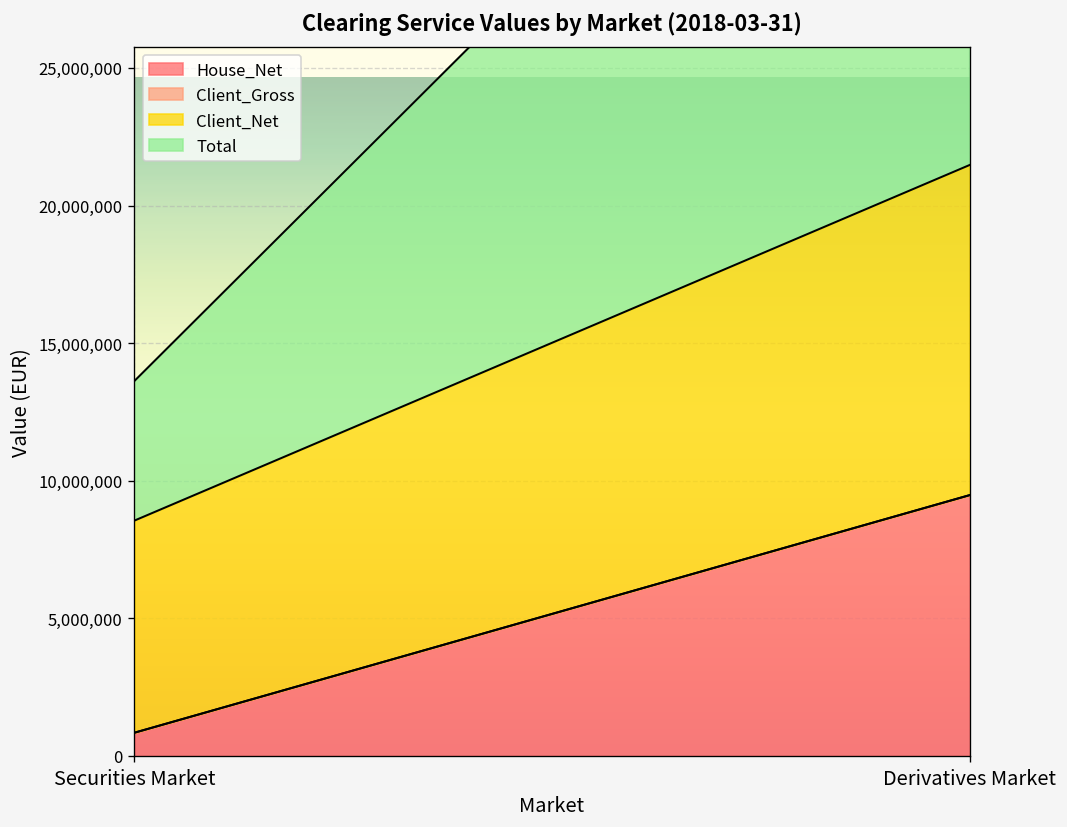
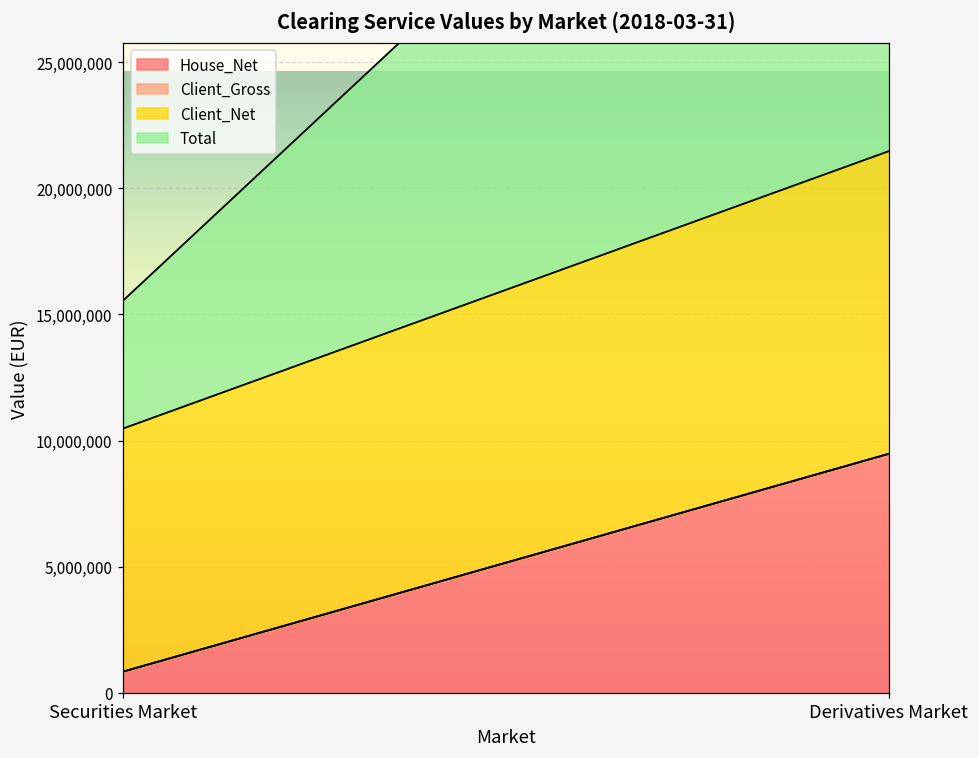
  {
    "Client_Gross": {
      "Securities Market": "800,000",
      "Derivatives Market": "9,500,000"
    },
    "Client_Net": {
-     "Securities Market": "7,700,000",
+     "Securities Market": "9,600,000",
      "Derivatives Market": "12,000,000"
    },
    "Total": {
      "Securities Market": "5,100,000"
    }
  }
